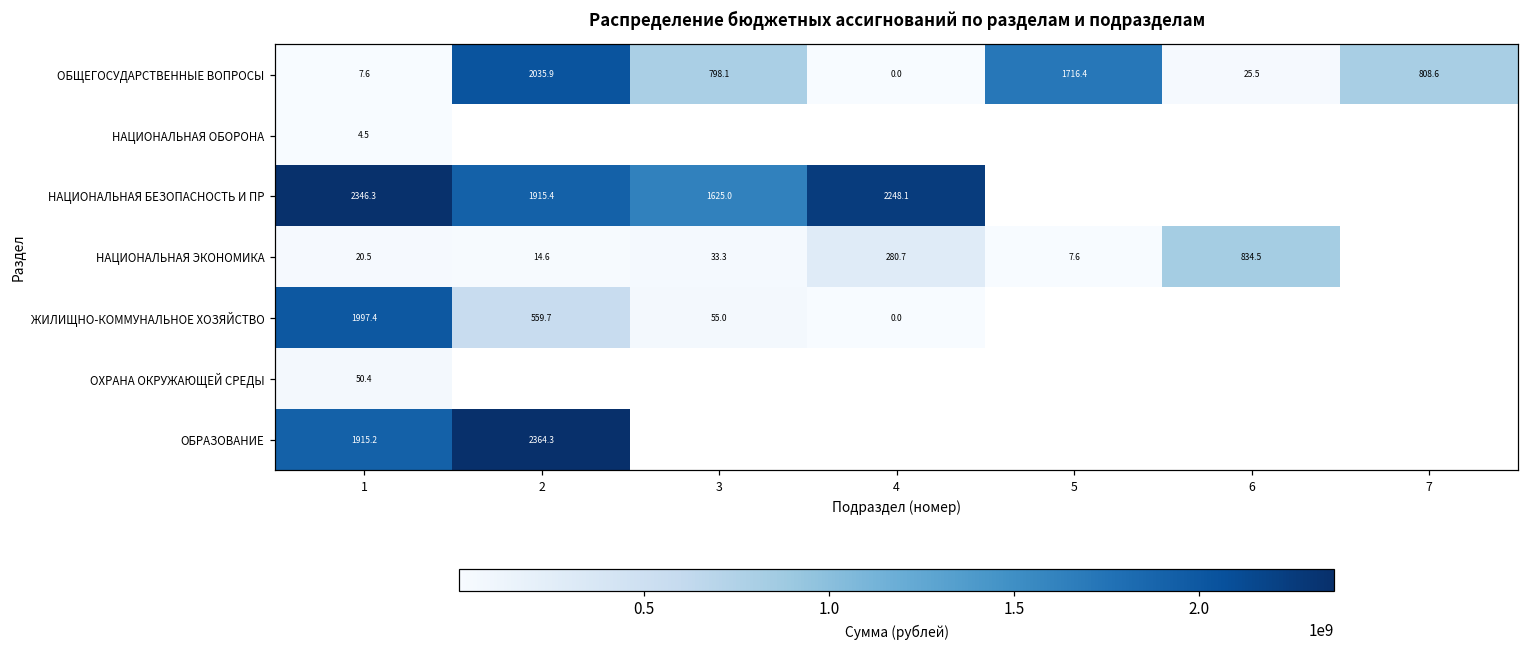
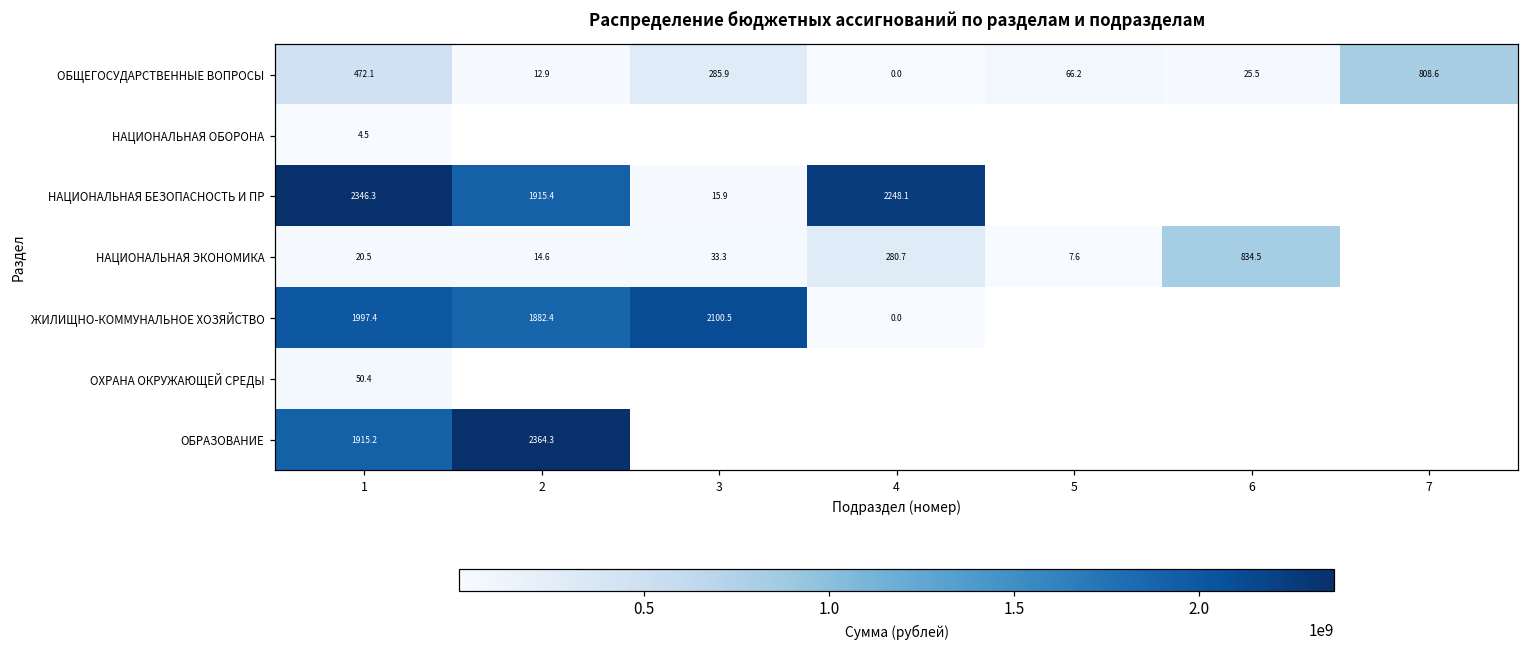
  {
    "ОБЩЕГОСУДАРСТВЕННЫЕ ВОПРОСЫ": {
-     "1": 7.6,
-     "2": 2035.9,
-     "3": 798.1,
+     "1": 472.1,
+     "2": 12.9,
+     "3": 285.9,
      "4": 0.0,
-     "5": 1716.4,
+     "5": 66.2,
      "6": 25.5,
      "7": 808.6
    },
    "НАЦИОНАЛЬНАЯ ОБОРОНА": {
      "1": 4.5
    },
    "НАЦИОНАЛЬНАЯ БЕЗОПАСНОСТЬ И ПР": {
      "1": 2346.3,
      "2": 1915.4,
-     "3": 1625.0,
+     "3": 15.9,
      "4": 2248.1
    },
    "НАЦИОНАЛЬНАЯ ЭКОНОМИКА": {
      "1": 20.5,
      "2": 14.6,
      "3": 33.3,
      "4": 280.7,
      "5": 7.6,
      "6": 834.5
    },
    "ЖИЛИЩНО-КОММУНАЛЬНОЕ ХОЗЯЙСТВО": {
      "1": 1997.4,
-     "2": 559.7,
-     "3": 55.0,
+     "2": 1882.4,
+     "3": 2100.5,
      "4": 0.0
    },
    "ОХРАНА ОКРУЖАЮЩЕЙ СРЕДЫ": {
      "1": 50.4
    },
    "ОБРАЗОВАНИЕ": {
      "1": 1915.2,
      "2": 2364.3
    }
  }
